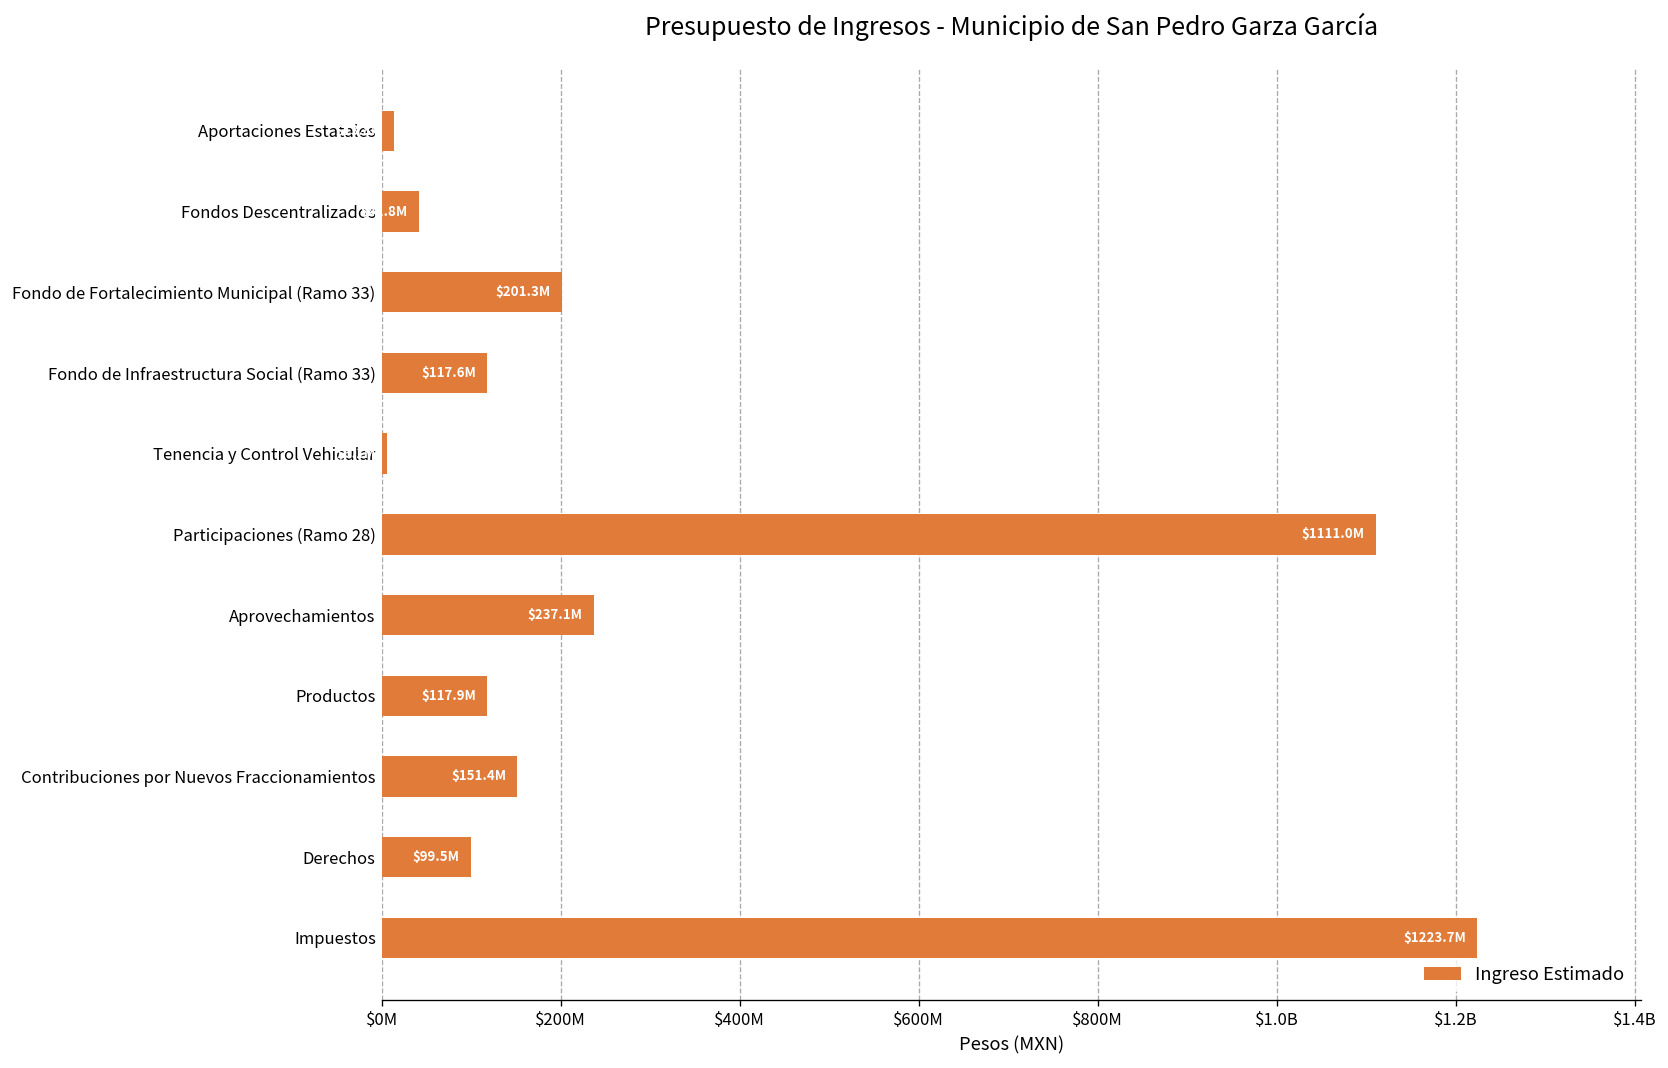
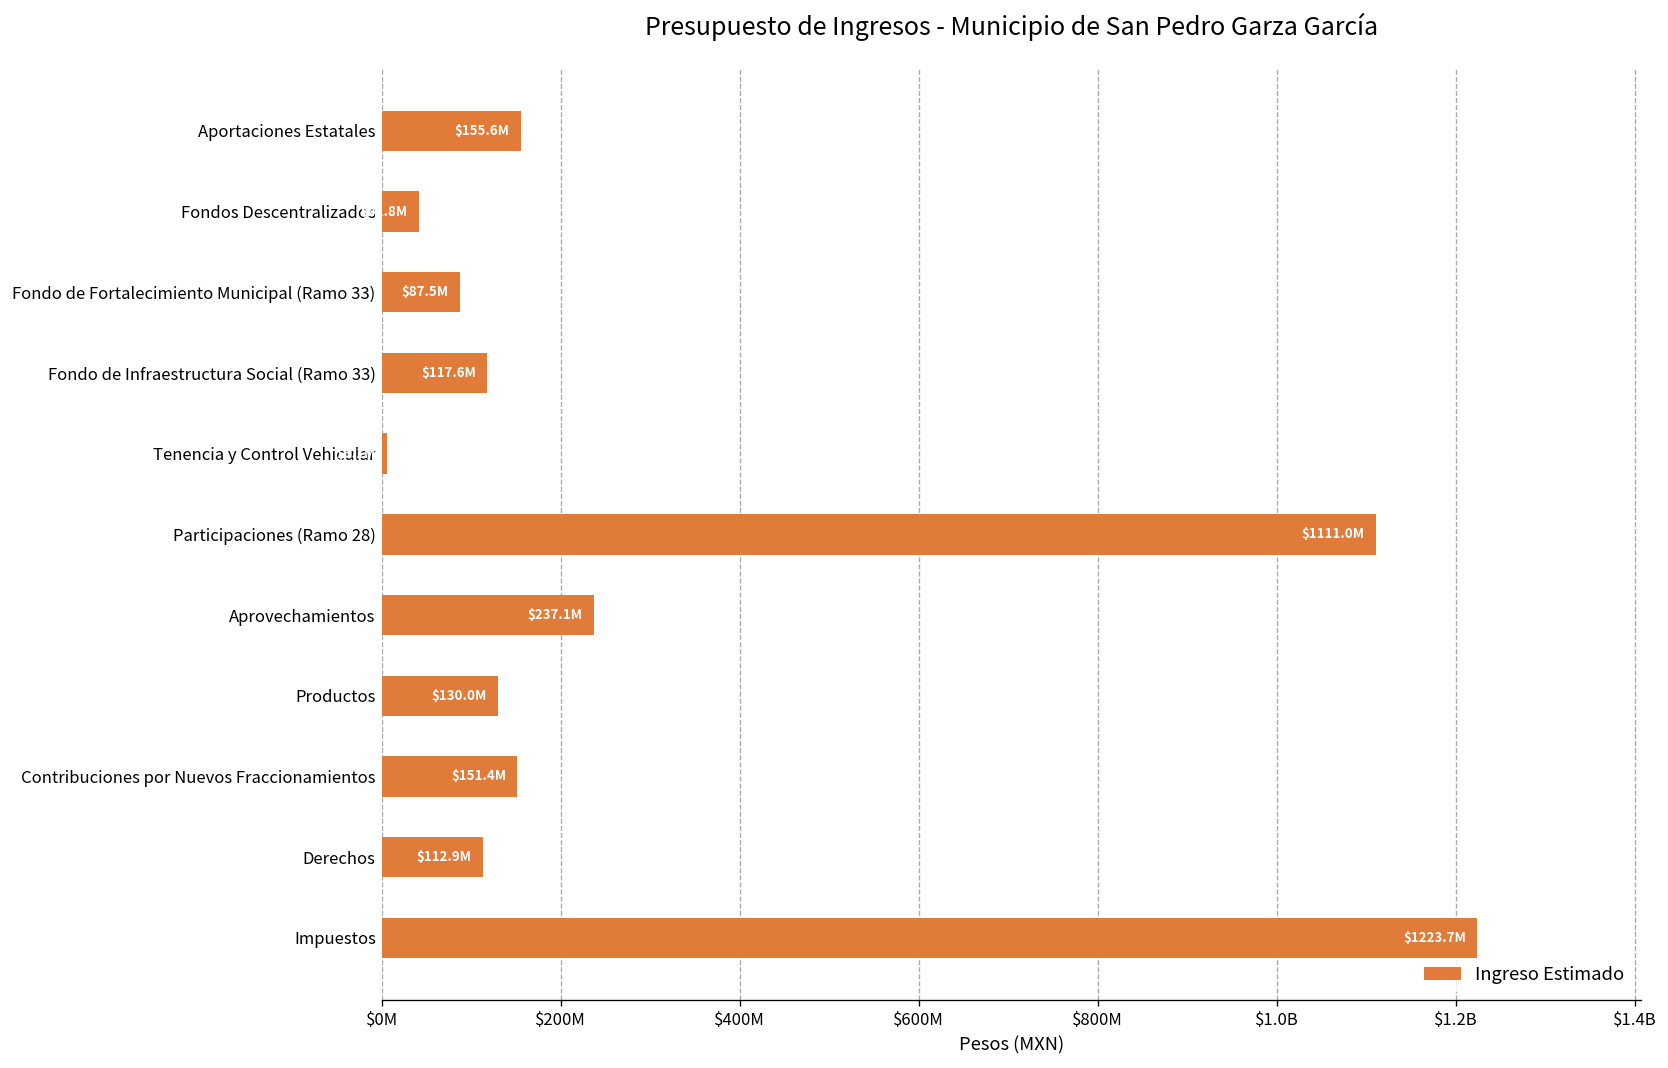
  {
-   "Aportaciones Estatales": "$10000000",
+   "Aportaciones Estatales": "$160000000",
    "Fondos Descentralizados": "$41.8M",
-   "Fondo de Fortalecimiento Municipal (Ramo 33)": "$201.3M",
+   "Fondo de Fortalecimiento Municipal (Ramo 33)": "$87.5M",
    "Fondo de Infraestructura Social (Ramo 33)": "$117.6M",
    "Participaciones (Ramo 28)": "$1111.0M",
    "Aprovechamientos": "$237.1M",
-   "Productos": "$117.9M",
+   "Productos": "$130.0M",
    "Contribuciones por Nuevos Fraccionamientos": "$151.4M",
-   "Derechos": "$99.5M",
+   "Derechos": "$112.9M",
    "Impuestos": "$1223.7M"
  }
